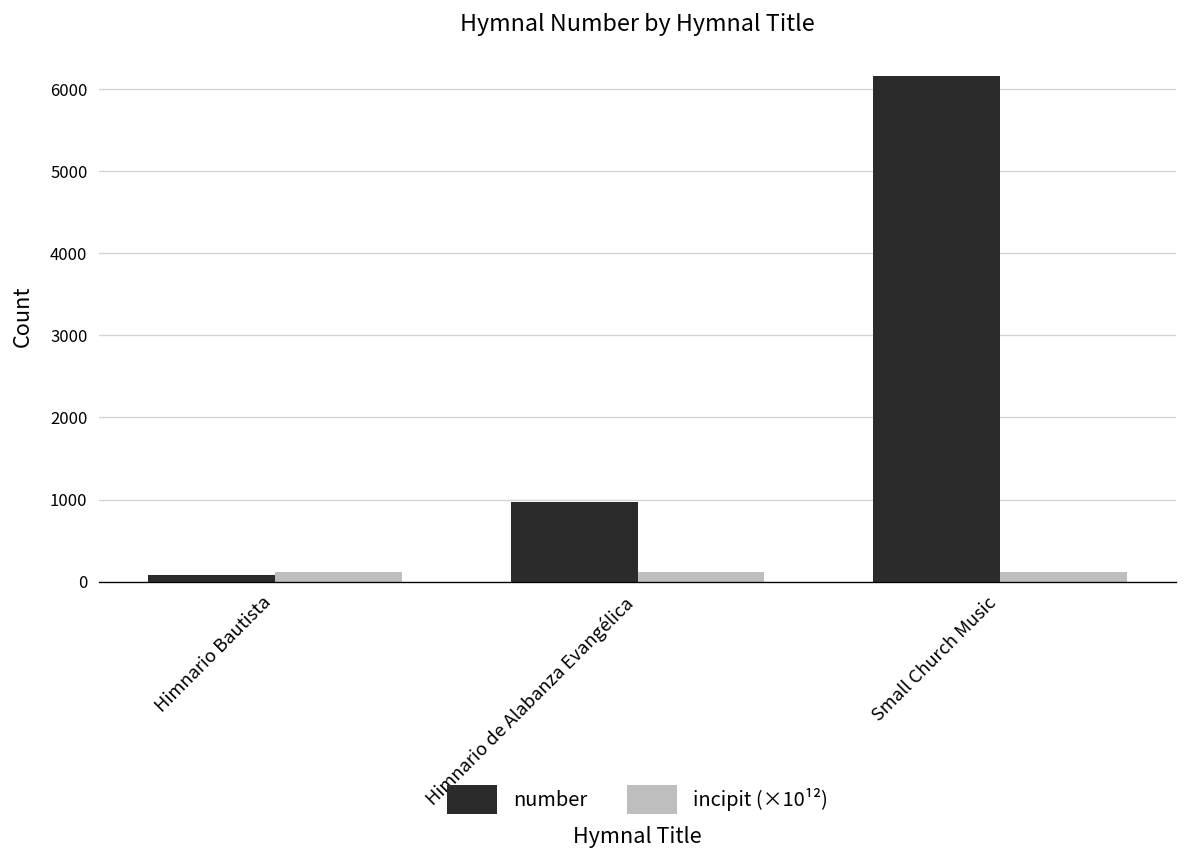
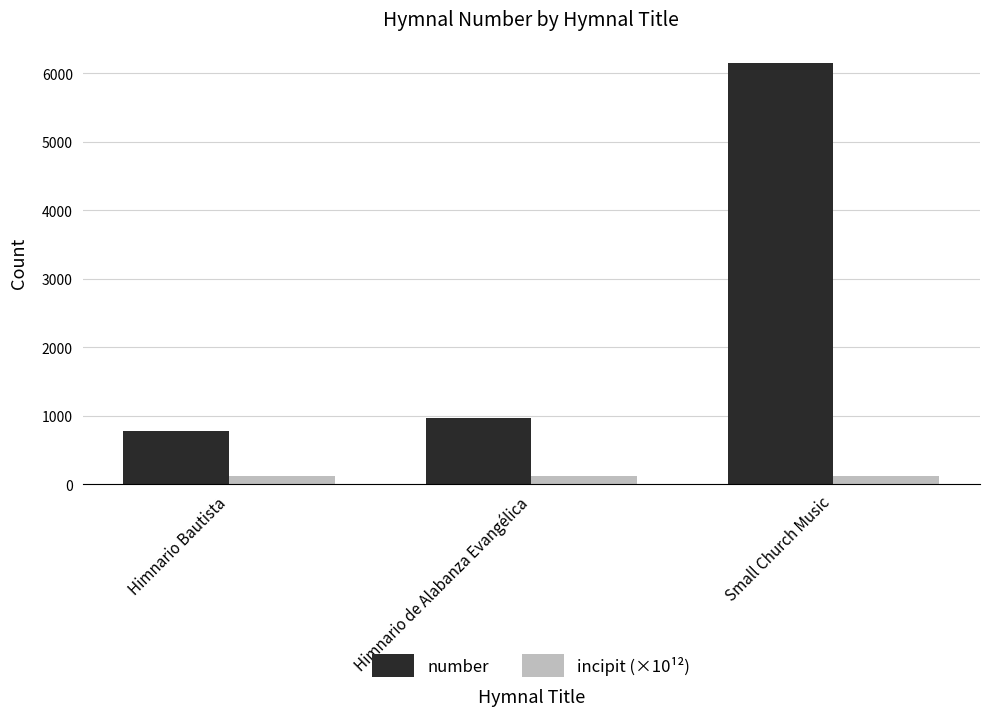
  {
    "number": {
-     "Himnario Bautista": 100,
+     "Himnario Bautista": 800,
      "Himnario de Alabanza Evangélica": 1000,
      "Small Church Music": 6200
    },
    "incipit (×10¹²)": {
      "Himnario Bautista": 100,
      "Himnario de Alabanza Evangélica": 100,
      "Small Church Music": 100
    }
  }
